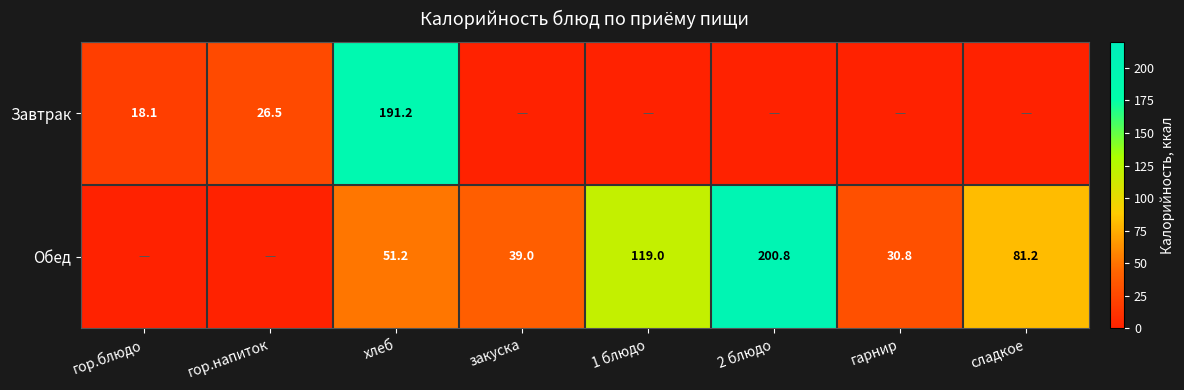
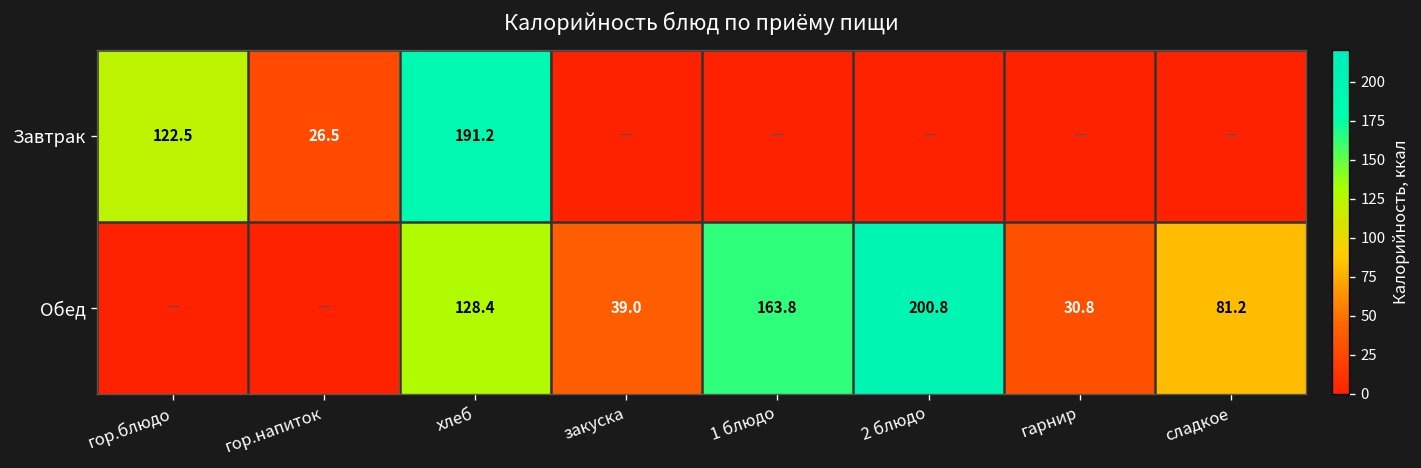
  {
    "Завтрак": {
-     "гор.блюдо": 18.1,
+     "гор.блюдо": 122.5,
      "гор.напиток": 26.5,
      "хлеб": 191.2
    },
    "Обед": {
-     "хлеб": 51.2,
+     "хлеб": 128.4,
      "закуска": 39.0,
-     "1 блюдо": 119.0,
+     "1 блюдо": 163.8,
      "2 блюдо": 200.8,
      "гарнир": 30.8,
      "сладкое": 81.2
    }
  }
